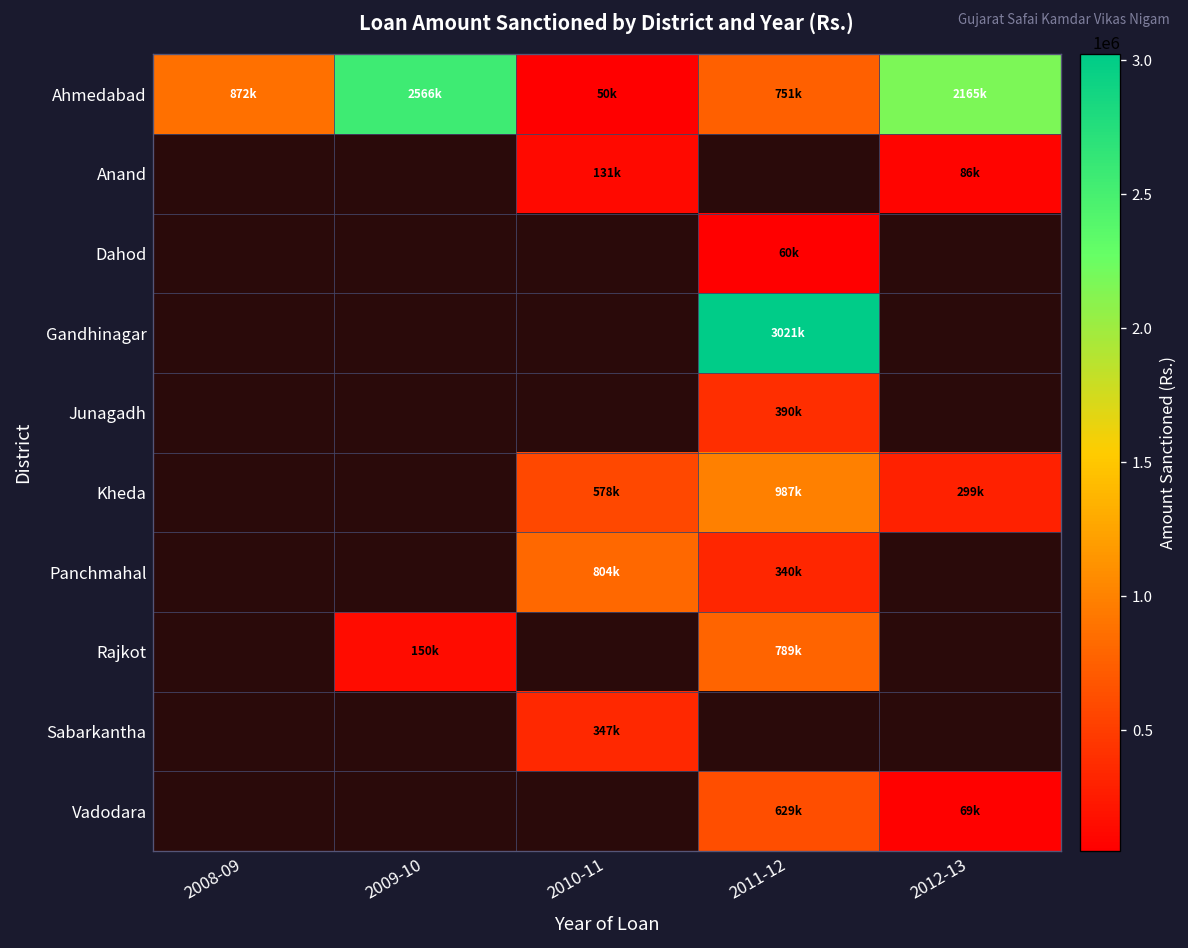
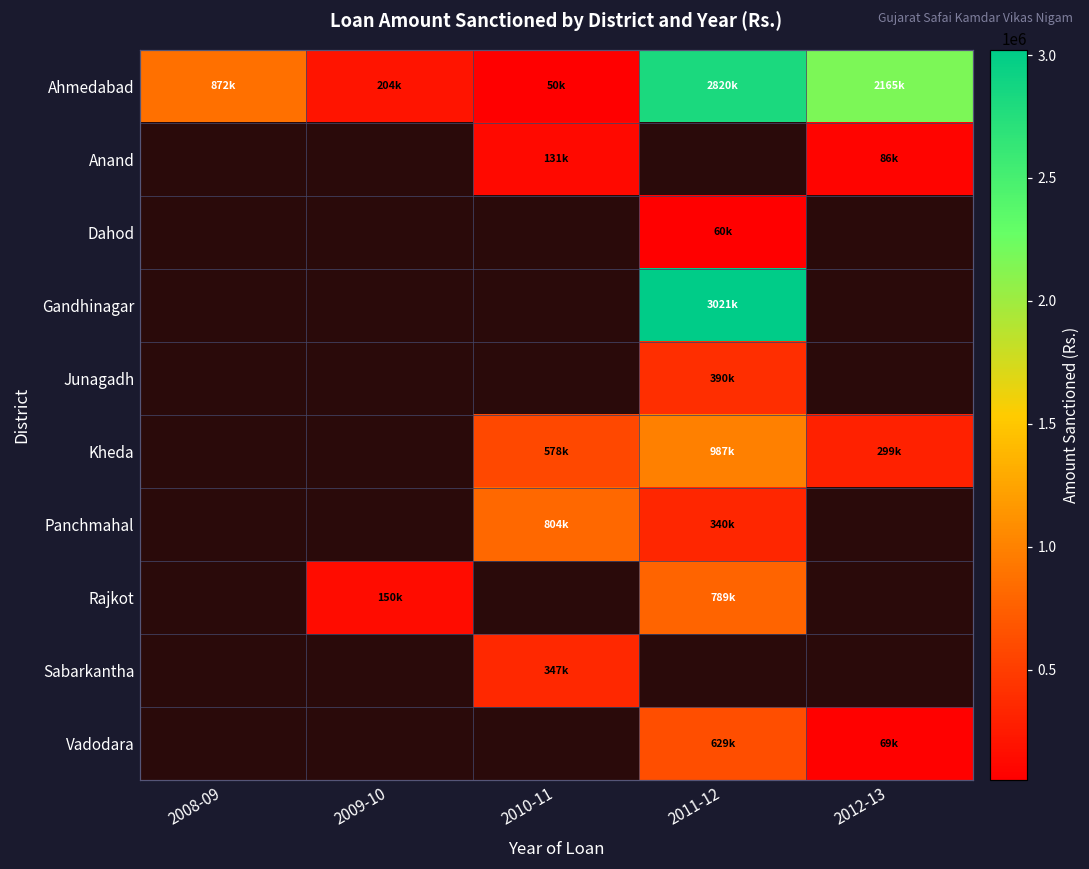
  {
    "Ahmedabad": {
      "2008-09": "872k",
-     "2009-10": "2566k",
+     "2009-10": "204k",
      "2010-11": "50k",
-     "2011-12": "751k",
+     "2011-12": "2820k",
      "2012-13": "2165k"
    },
    "Anand": {
      "2010-11": "131k",
      "2012-13": "86k"
    },
    "Dahod": {
      "2011-12": "60k"
    },
    "Gandhinagar": {
      "2011-12": "3021k"
    },
    "Junagadh": {
      "2011-12": "390k"
    },
    "Kheda": {
      "2010-11": "578k",
      "2011-12": "987k",
      "2012-13": "299k"
    },
    "Panchmahal": {
      "2010-11": "804k",
      "2011-12": "340k"
    },
    "Rajkot": {
      "2009-10": "150k",
      "2011-12": "789k"
    },
    "Sabarkantha": {
      "2010-11": "347k"
    },
    "Vadodara": {
      "2011-12": "629k",
      "2012-13": "69k"
    }
  }
